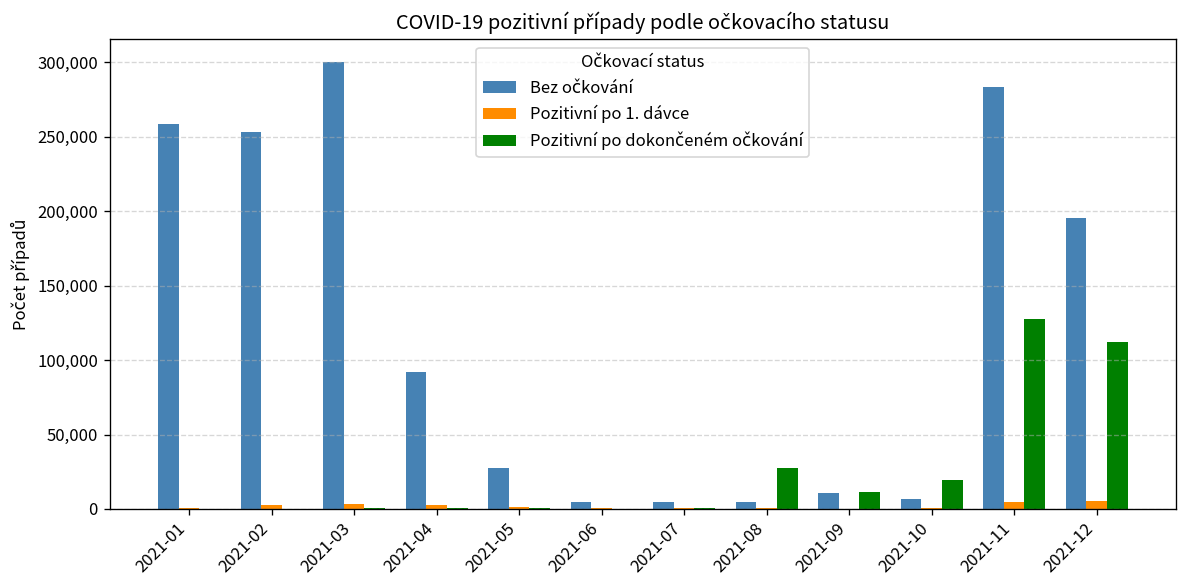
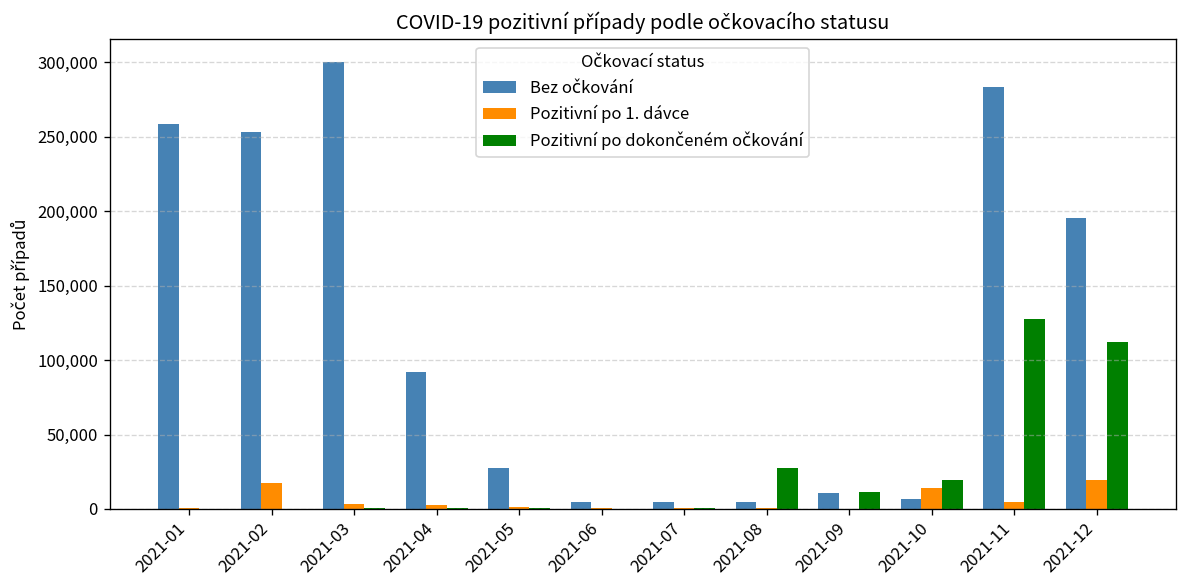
  {
    "Bez očkování": {
      "2021-01": "259,000",
      "2021-02": "253,000",
      "2021-03": "300,000",
      "2021-04": "92,000",
      "2021-05": "28,000",
      "2021-06": "5,000",
      "2021-07": "5,000",
      "2021-08": "5,000",
      "2021-09": "11,000",
      "2021-10": "6,000",
      "2021-11": "284,000",
      "2021-12": "196,000"
    },
    "Pozitivní po 1. dávce": {
-     "2021-02": "2,000",
+     "2021-02": "17,000",
      "2021-03": "3,000",
      "2021-04": "3,000",
-     "2021-10": "1,000",
+     "2021-10": "14,000",
      "2021-11": "5,000",
-     "2021-12": "5,000"
+     "2021-12": "19,000"
    },
    "Pozitivní po dokončeném očkování": {
      "2021-01": "0",
      "2021-08": "27,000",
      "2021-09": "12,000",
      "2021-10": "19,000",
      "2021-11": "127,000",
      "2021-12": "112,000"
    }
  }
